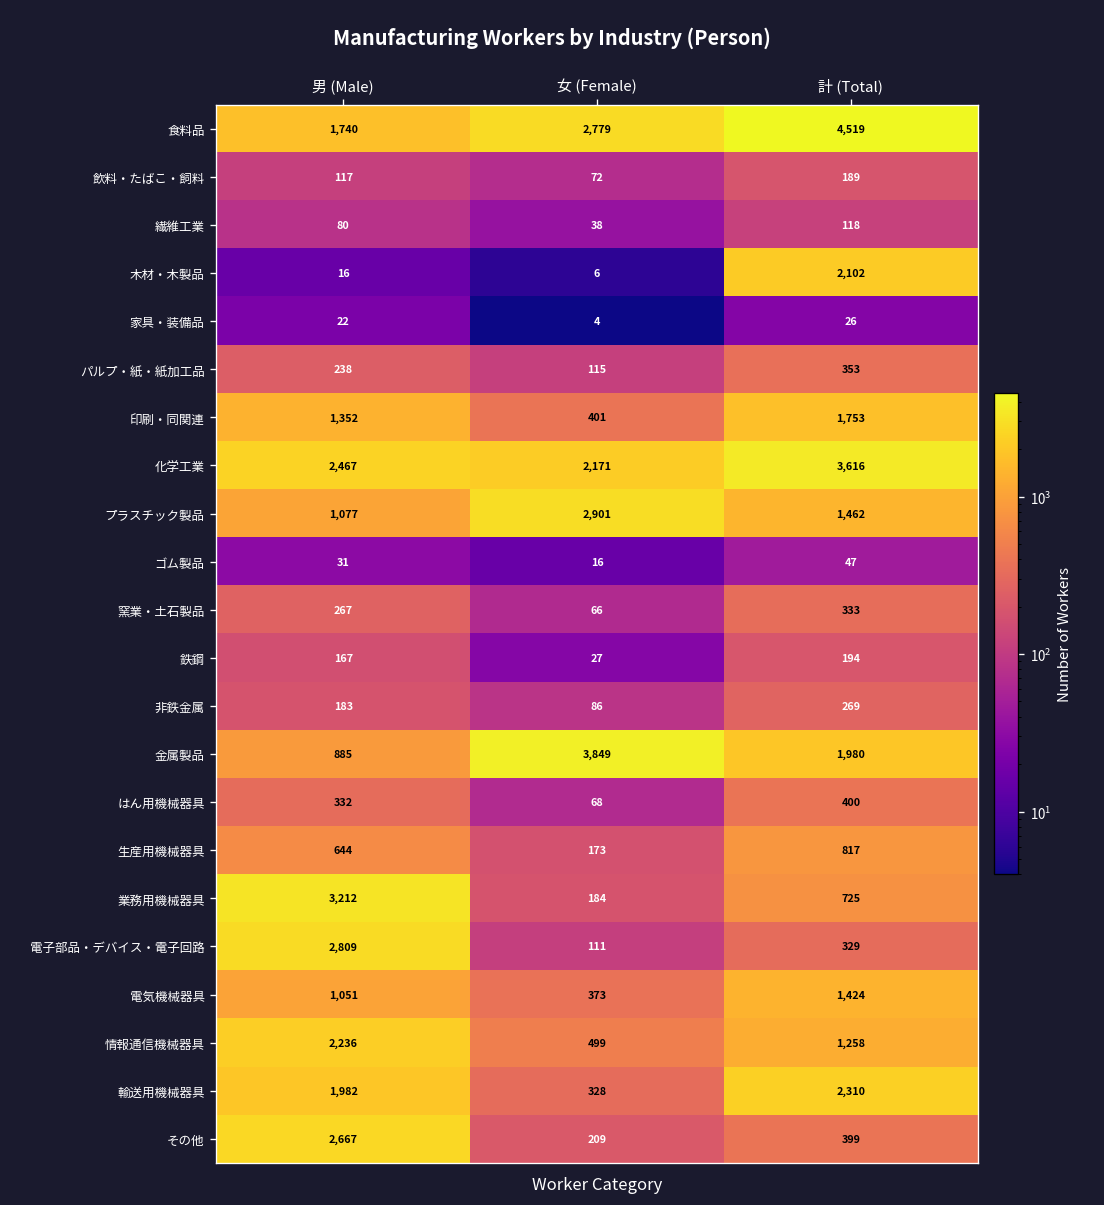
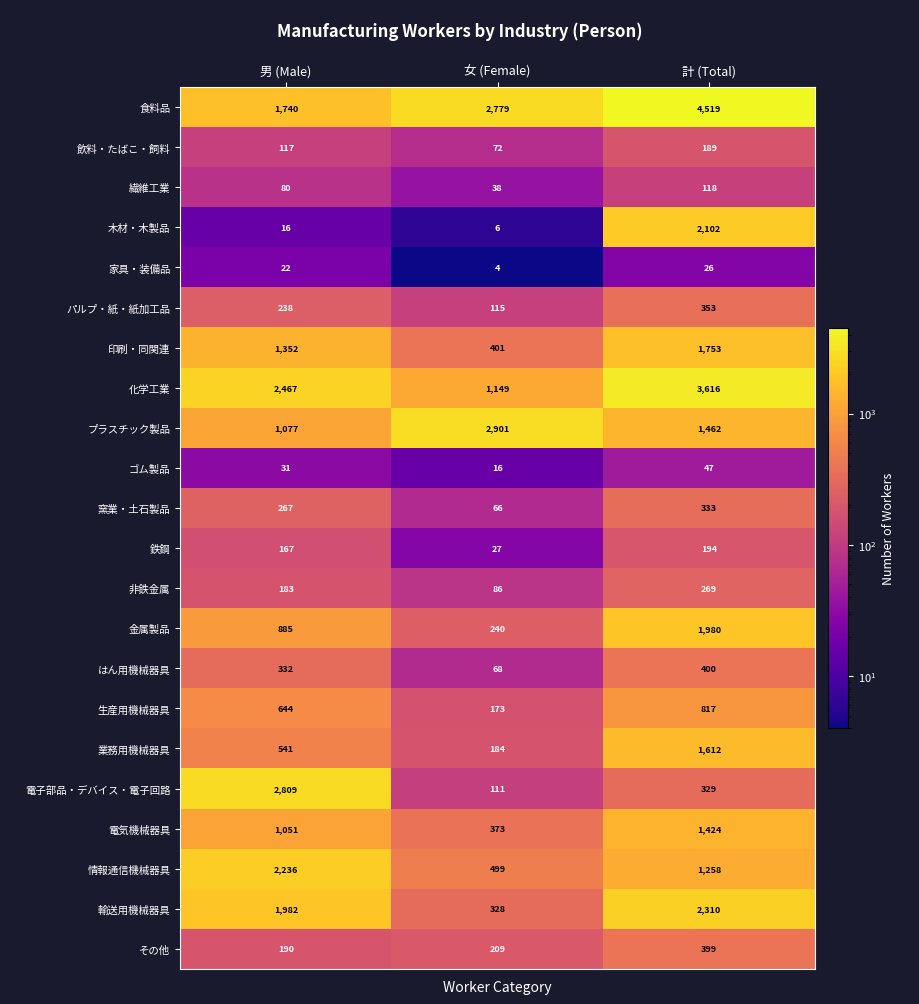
  {
    "食料品": {
      "男 (Male)": "1,740",
      "女 (Female)": "2,779",
      "計 (Total)": "4,519"
    },
    "飲料・たばこ・飼料": {
      "男 (Male)": "117",
      "女 (Female)": "72",
      "計 (Total)": "189"
    },
    "繊維工業": {
      "男 (Male)": "80",
      "女 (Female)": "38",
      "計 (Total)": "118"
    },
    "木材・木製品": {
      "男 (Male)": "16",
      "女 (Female)": "6",
      "計 (Total)": "2,102"
    },
    "家具・装備品": {
      "男 (Male)": "22",
      "女 (Female)": "4",
      "計 (Total)": "26"
    },
    "パルプ・紙・紙加工品": {
      "男 (Male)": "238",
      "女 (Female)": "115",
      "計 (Total)": "353"
    },
    "印刷・同関連": {
      "男 (Male)": "1,352",
      "女 (Female)": "401",
      "計 (Total)": "1,753"
    },
    "化学工業": {
      "男 (Male)": "2,467",
-     "女 (Female)": "2,171",
+     "女 (Female)": "1,149",
      "計 (Total)": "3,616"
    },
    "プラスチック製品": {
      "男 (Male)": "1,077",
      "女 (Female)": "2,901",
      "計 (Total)": "1,462"
    },
    "ゴム製品": {
      "男 (Male)": "31",
      "女 (Female)": "16",
      "計 (Total)": "47"
    },
    "窯業・土石製品": {
      "男 (Male)": "267",
      "女 (Female)": "66",
      "計 (Total)": "333"
    },
    "鉄鋼": {
      "男 (Male)": "167",
      "女 (Female)": "27",
      "計 (Total)": "194"
    },
    "非鉄金属": {
      "男 (Male)": "183",
      "女 (Female)": "86",
      "計 (Total)": "269"
    },
    "金属製品": {
      "男 (Male)": "885",
-     "女 (Female)": "3,849",
+     "女 (Female)": "240",
      "計 (Total)": "1,980"
    },
    "はん用機械器具": {
      "男 (Male)": "332",
      "女 (Female)": "68",
      "計 (Total)": "400"
    },
    "生産用機械器具": {
      "男 (Male)": "644",
      "女 (Female)": "173",
      "計 (Total)": "817"
    },
    "業務用機械器具": {
-     "男 (Male)": "3,212",
+     "男 (Male)": "541",
      "女 (Female)": "184",
-     "計 (Total)": "725"
+     "計 (Total)": "1,612"
    },
    "電子部品・デバイス・電子回路": {
      "男 (Male)": "2,809",
      "女 (Female)": "111",
      "計 (Total)": "329"
    },
    "電気機械器具": {
      "男 (Male)": "1,051",
      "女 (Female)": "373",
      "計 (Total)": "1,424"
    },
    "情報通信機械器具": {
      "男 (Male)": "2,236",
      "女 (Female)": "499",
      "計 (Total)": "1,258"
    },
    "輸送用機械器具": {
      "男 (Male)": "1,982",
      "女 (Female)": "328",
      "計 (Total)": "2,310"
    },
    "その他": {
-     "男 (Male)": "2,667",
+     "男 (Male)": "190",
      "女 (Female)": "209",
      "計 (Total)": "399"
    }
  }
